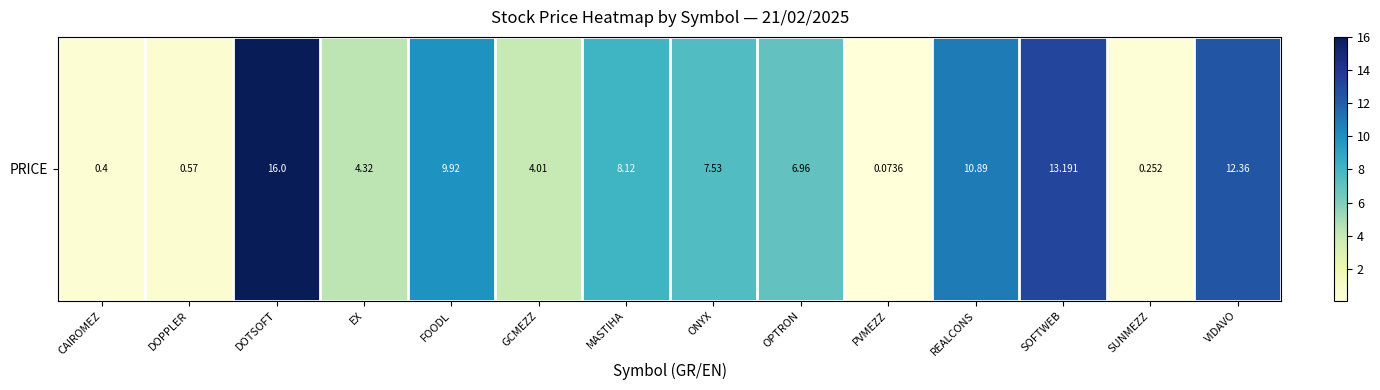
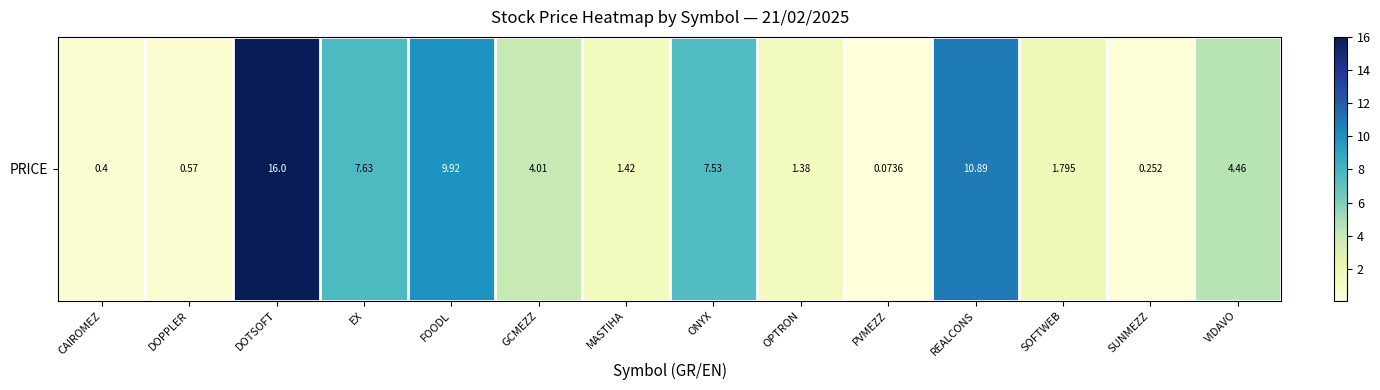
  {
    "PRICE": {
      "CAIROMEZ": 0.4,
      "DOPPLER": 0.57,
      "DOTSOFT": 16.0,
-     "EX": 4.32,
+     "EX": 7.63,
      "FOODL": 9.92,
      "GCMEZZ": 4.01,
-     "MASTIHA": 8.12,
+     "MASTIHA": 1.42,
      "ONYX": 7.53,
-     "OPTRON": 6.96,
+     "OPTRON": 1.38,
      "PVMEZZ": 0.0736,
      "REALCONS": 10.89,
-     "SOFTWEB": 13.191,
+     "SOFTWEB": 1.795,
      "SUNMEZZ": 0.252,
-     "VIDAVO": 12.36
+     "VIDAVO": 4.46
    }
  }
